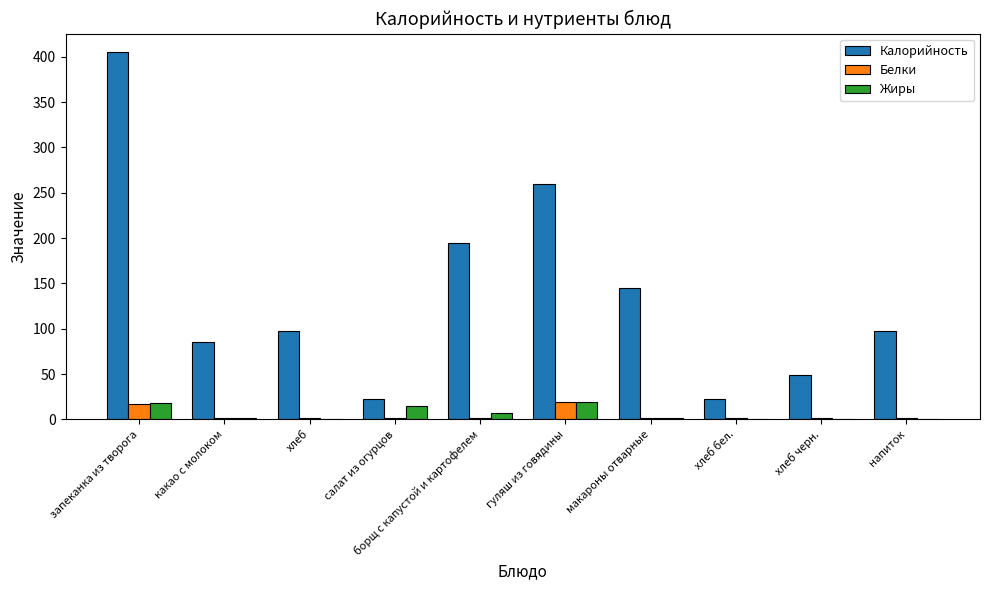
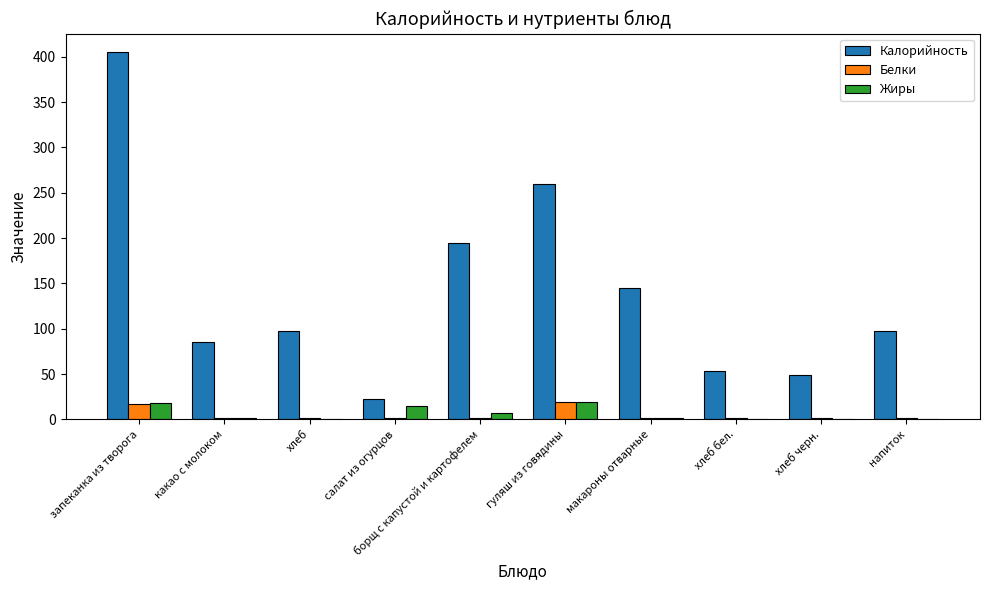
  {
    "Калорийность": {
      "запеканка из творога": 410,
      "какао с молоком": 90,
      "хлеб": 100,
      "салат из огурцов": 20,
      "борщ с капустой и картофелем": 200,
      "гуляш из говядины": 260,
      "макароны отварные": 150,
-     "хлеб бел.": 20,
+     "хлеб бел.": 50,
      "хлеб черн.": 50,
      "напиток": 100
    },
    "Белки": {
      "запеканка из творога": 20,
      "гуляш из говядины": 20
    },
    "Жиры": {
      "запеканка из творога": 20,
      "хлеб": 0,
      "салат из огурцов": 20,
      "борщ с капустой и картофелем": 10,
      "гуляш из говядины": 20,
      "хлеб бел.": 0,
      "хлеб черн.": 0,
      "напиток": 0
    }
  }
